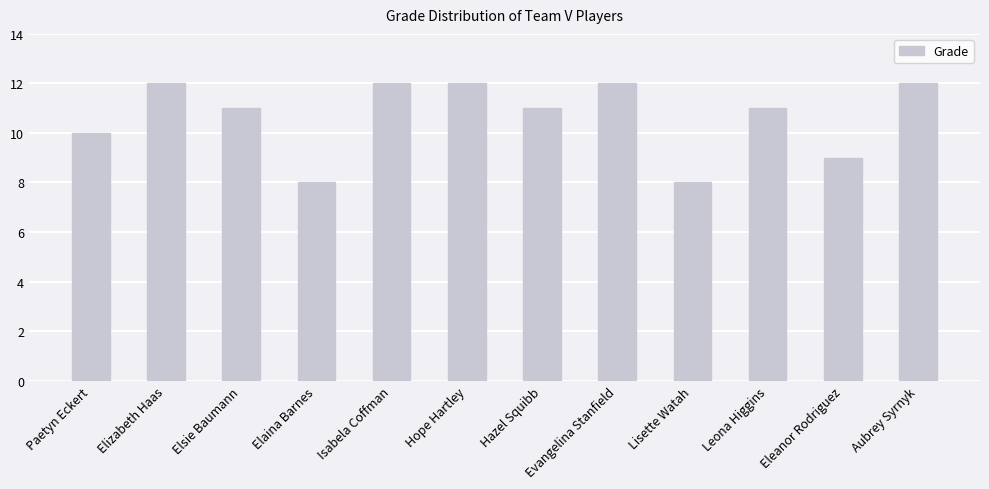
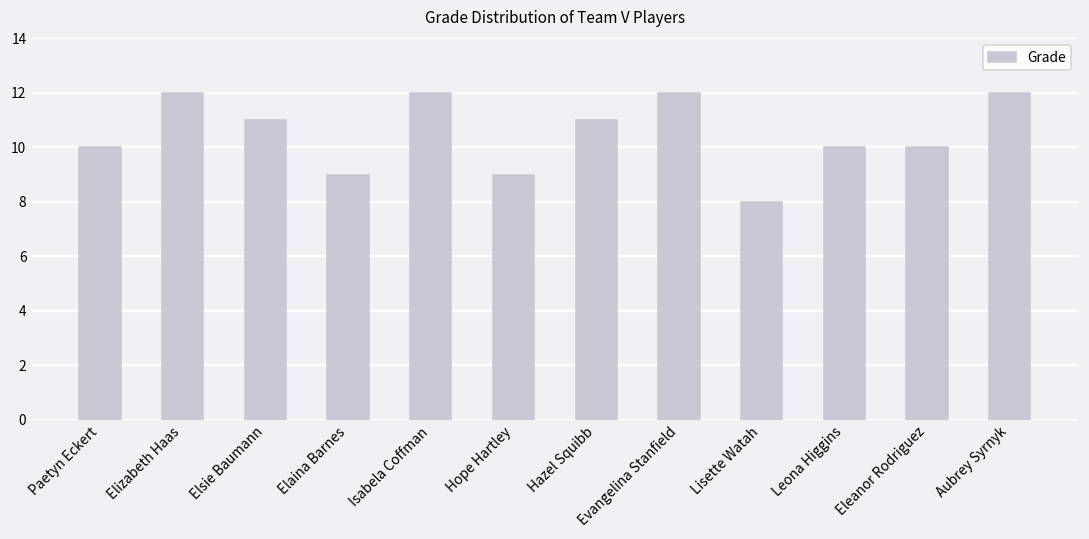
  {
    "Paetyn Eckert": 10,
    "Elizabeth Haas": 12,
    "Elsie Baumann": 11,
-   "Elaina Barnes": 8,
+   "Elaina Barnes": 9,
    "Isabela Coffman": 12,
-   "Hope Hartley": 12,
+   "Hope Hartley": 9,
    "Hazel Squibb": 11,
    "Evangelina Stanfield": 12,
    "Lisette Watah": 8,
-   "Leona Higgins": 11,
-   "Eleanor Rodriguez": 9,
+   "Leona Higgins": 10,
+   "Eleanor Rodriguez": 10,
    "Aubrey Syrnyk": 12
  }
